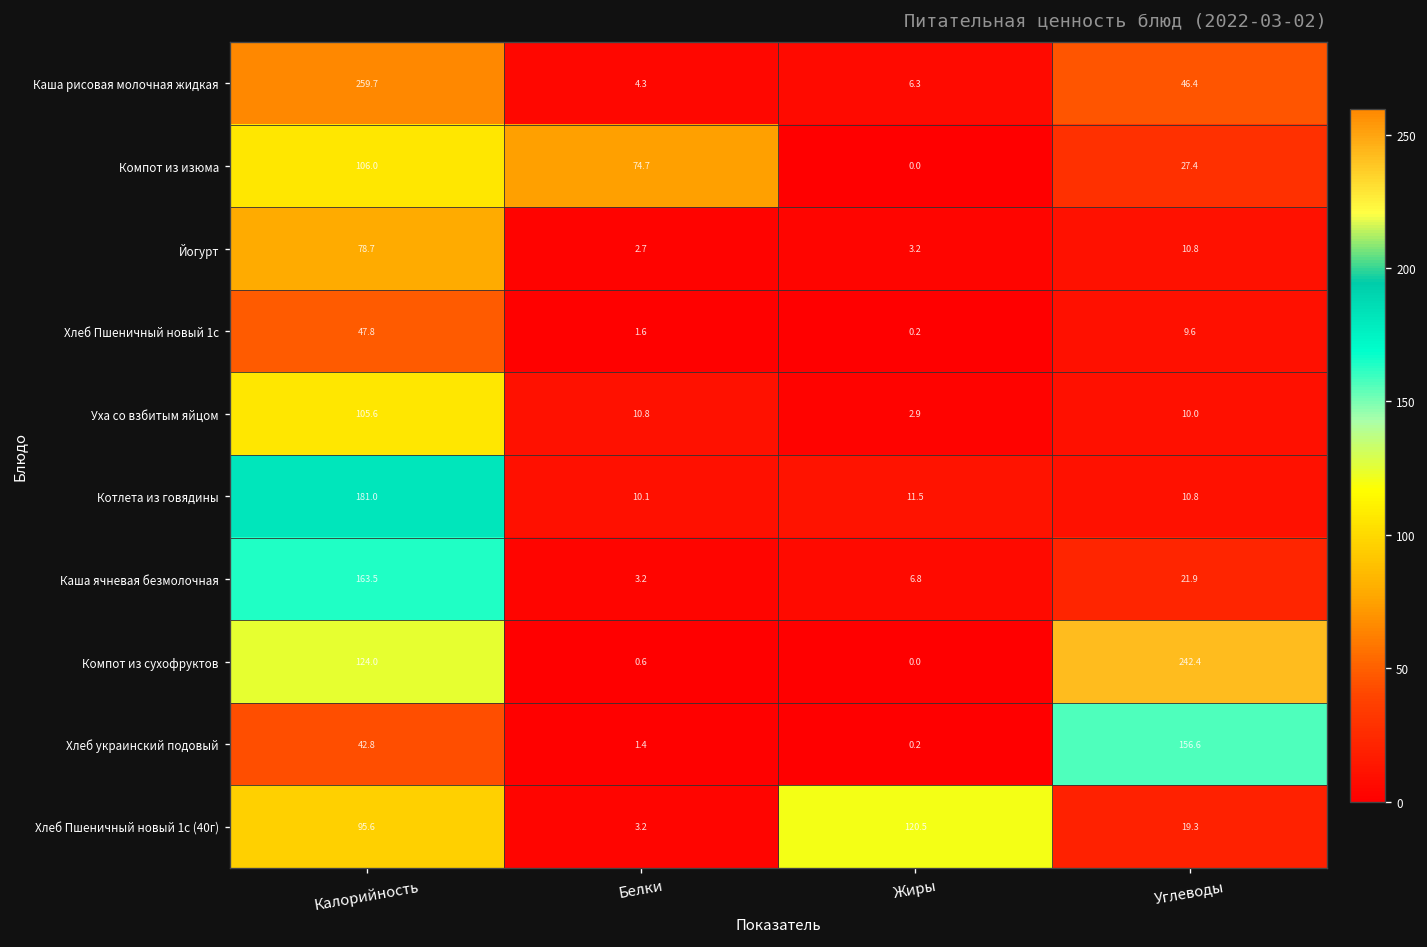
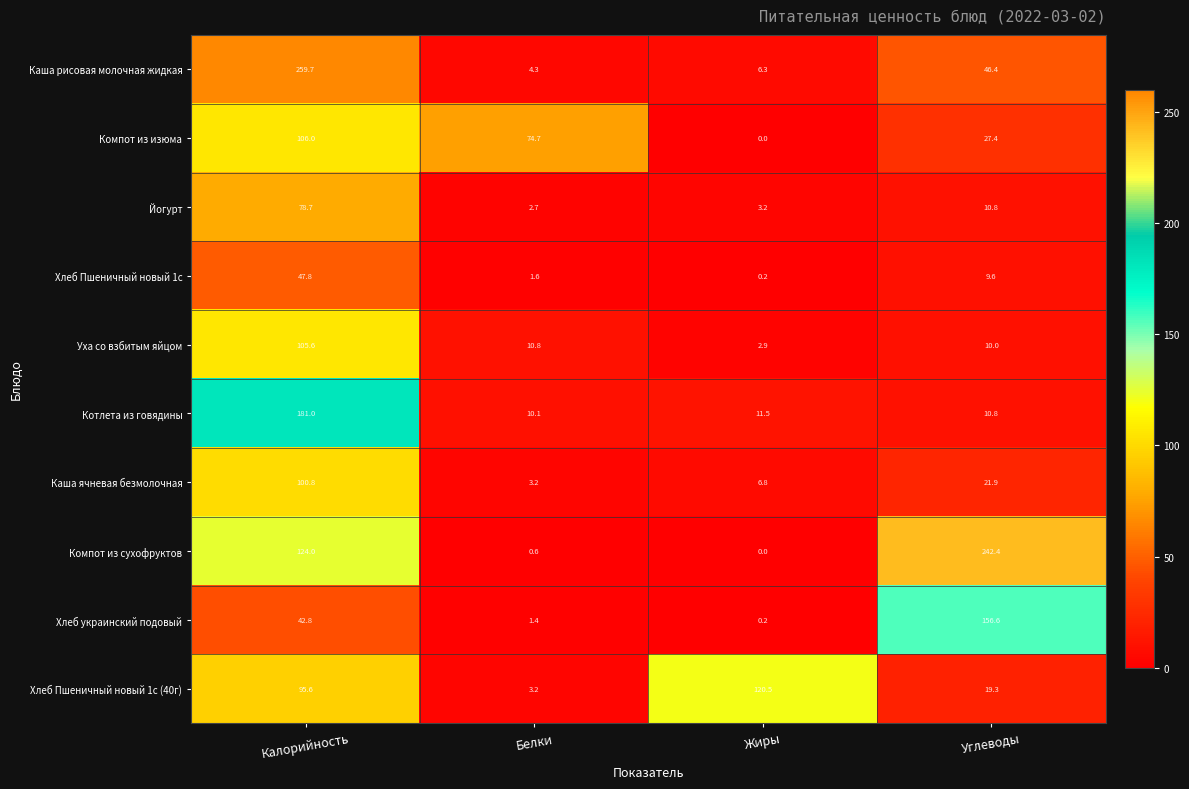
  {
    "Каша рисовая молочная жидкая": {
      "Калорийность": 259.7,
      "Белки": 4.3,
      "Жиры": 6.3,
      "Углеводы": 46.4
    },
    "Компот из изюма": {
      "Калорийность": 106.0,
      "Белки": 74.7,
      "Жиры": 0.0,
      "Углеводы": 27.4
    },
    "Йогурт": {
      "Калорийность": 78.7,
      "Белки": 2.7,
      "Жиры": 3.2,
      "Углеводы": 10.8
    },
    "Хлеб Пшеничный новый 1с": {
      "Калорийность": 47.8,
      "Белки": 1.6,
      "Жиры": 0.2,
      "Углеводы": 9.6
    },
    "Уха со взбитым яйцом": {
      "Калорийность": 105.6,
      "Белки": 10.8,
      "Жиры": 2.9,
      "Углеводы": 10.0
    },
    "Котлета из говядины": {
      "Калорийность": 181.0,
      "Белки": 10.1,
      "Жиры": 11.5,
      "Углеводы": 10.8
    },
    "Каша ячневая безмолочная": {
-     "Калорийность": 163.5,
+     "Калорийность": 100.8,
      "Белки": 3.2,
      "Жиры": 6.8,
      "Углеводы": 21.9
    },
    "Компот из сухофруктов": {
      "Калорийность": 124.0,
      "Белки": 0.6,
      "Жиры": 0.0,
      "Углеводы": 242.4
    },
    "Хлеб украинский подовый": {
      "Калорийность": 42.8,
      "Белки": 1.4,
      "Жиры": 0.2,
      "Углеводы": 156.6
    },
    "Хлеб Пшеничный новый 1с (40г)": {
      "Калорийность": 95.6,
      "Белки": 3.2,
      "Жиры": 120.5,
      "Углеводы": 19.3
    }
  }
